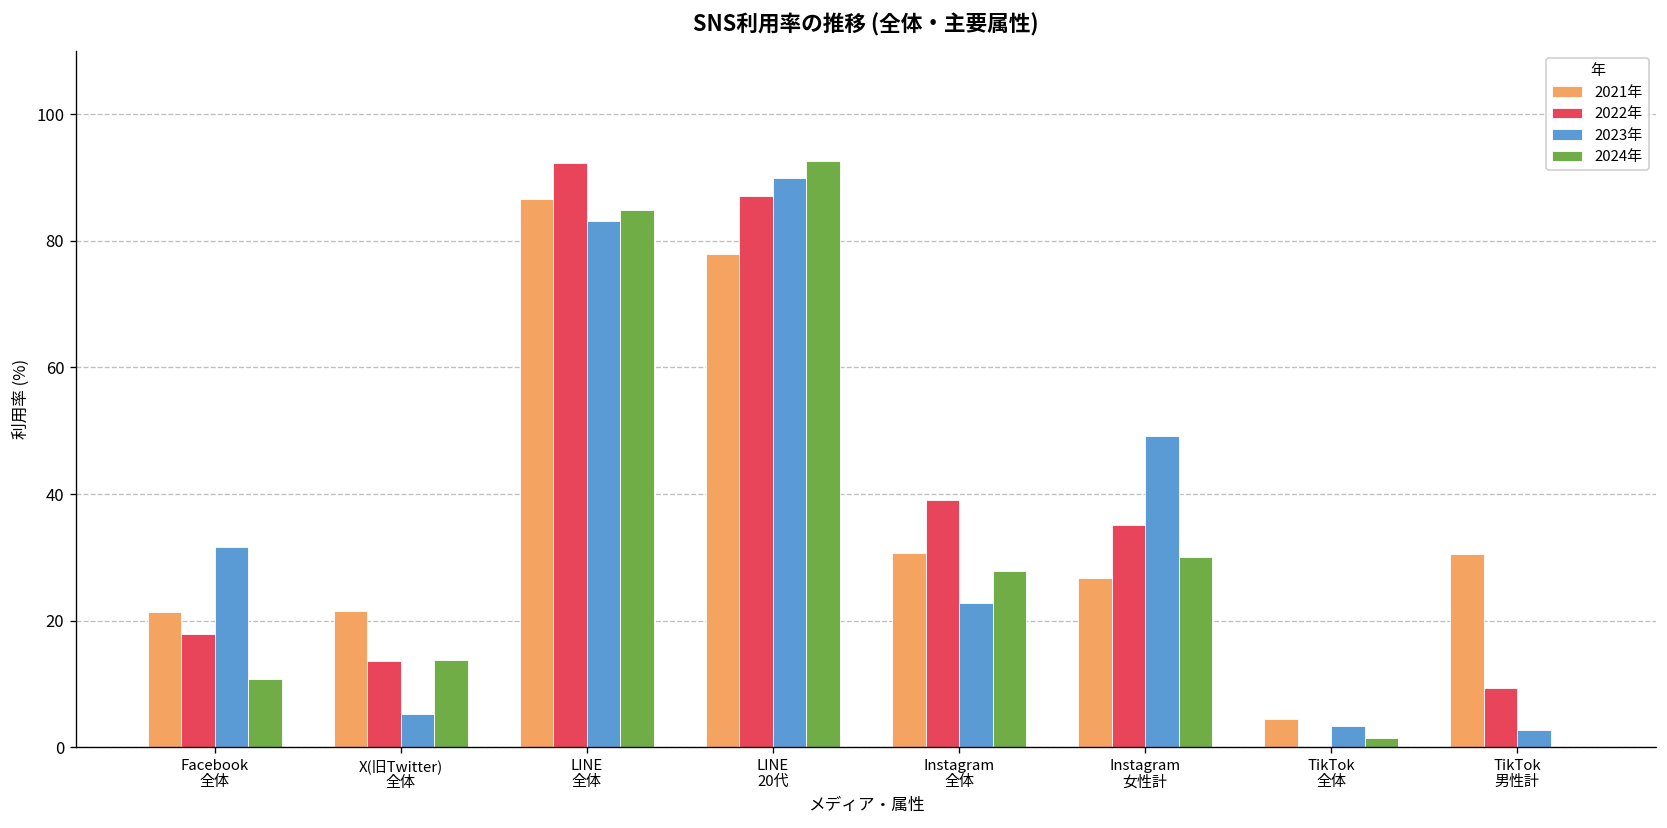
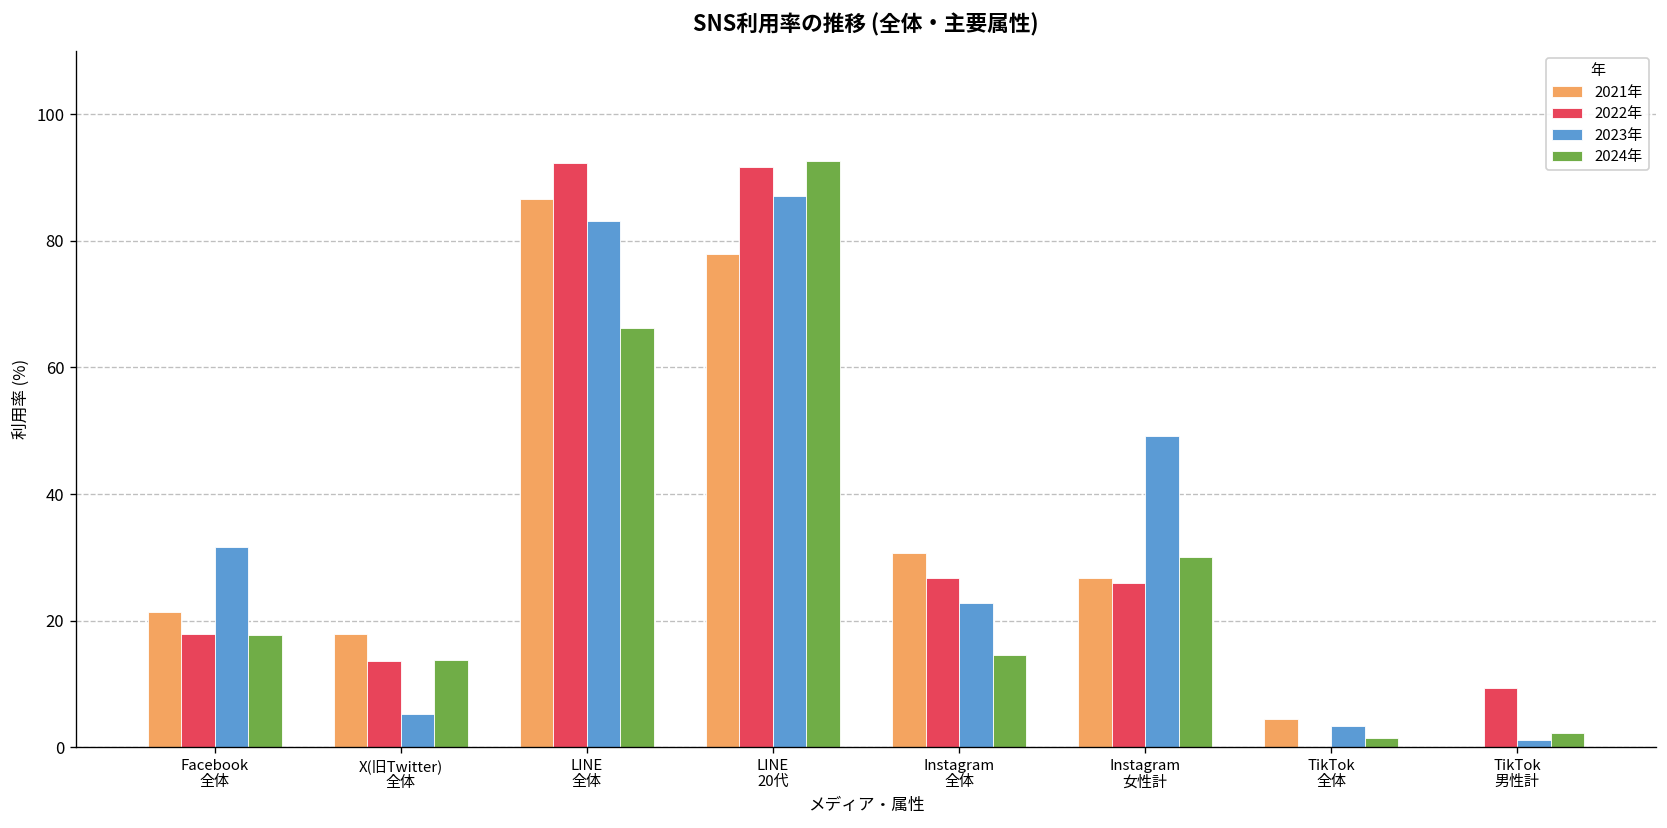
  {
    "2021年": {
      "Facebook 全体": 21,
-     "X(旧Twitter) 全体": 22,
+     "X(旧Twitter) 全体": 18,
      "LINE 全体": 87,
      "LINE 20代": 78,
      "Instagram 全体": 31,
      "Instagram 女性計": 27,
      "TikTok 全体": 4,
-     "TikTok 男性計": 31
+     "TikTok 男性計": 0
    },
    "2022年": {
      "Facebook 全体": 18,
      "X(旧Twitter) 全体": 14,
      "LINE 全体": 92,
-     "LINE 20代": 87,
-     "Instagram 全体": 39,
-     "Instagram 女性計": 35,
+     "LINE 20代": 92,
+     "Instagram 全体": 27,
+     "Instagram 女性計": 26,
      "TikTok 全体": 0,
      "TikTok 男性計": 9
    },
    "2023年": {
      "Facebook 全体": 32,
      "X(旧Twitter) 全体": 5,
      "LINE 全体": 83,
-     "LINE 20代": 90,
+     "LINE 20代": 87,
      "Instagram 全体": 23,
      "Instagram 女性計": 49,
      "TikTok 全体": 3,
-     "TikTok 男性計": 3
+     "TikTok 男性計": 1
    },
    "2024年": {
-     "Facebook 全体": 11,
+     "Facebook 全体": 18,
      "X(旧Twitter) 全体": 14,
-     "LINE 全体": 85,
+     "LINE 全体": 66,
      "LINE 20代": 93,
-     "Instagram 全体": 28,
+     "Instagram 全体": 15,
      "Instagram 女性計": 30,
      "TikTok 全体": 2,
-     "TikTok 男性計": 0
+     "TikTok 男性計": 2
    }
  }
